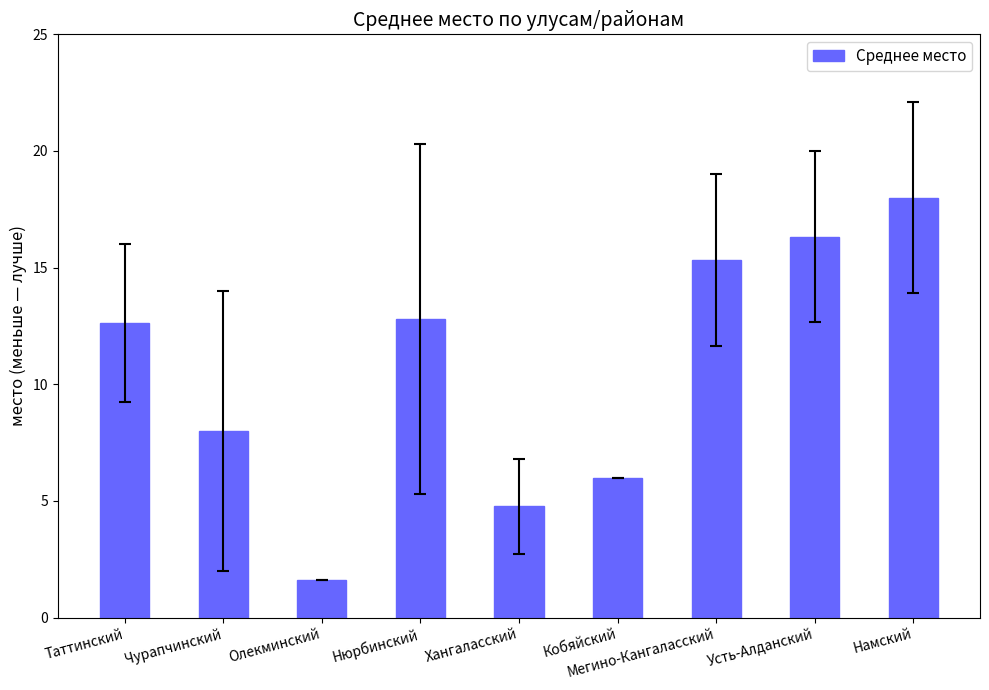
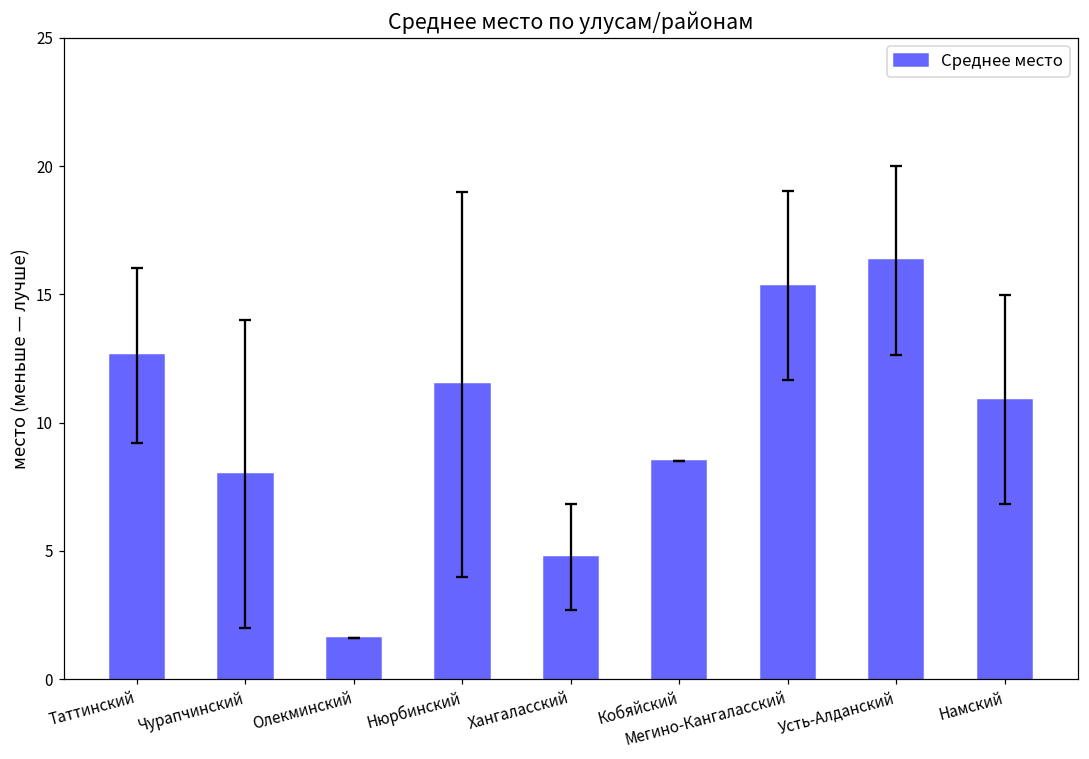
  {
    "Среднее место": {
      "Таттинский": 12.6,
      "Чурапчинский": 8.0,
      "Олекминский": 1.6,
-     "Нюрбинский": 12.8,
+     "Нюрбинский": 11.5,
      "Хангаласский": 4.8,
-     "Кобяйский": 6.0,
+     "Кобяйский": 8.5,
      "Мегино-Кангаласский": 15.3,
      "Усть-Алданский": 16.3,
-     "Намский": 18.0
+     "Намский": 10.9
    }
  }
